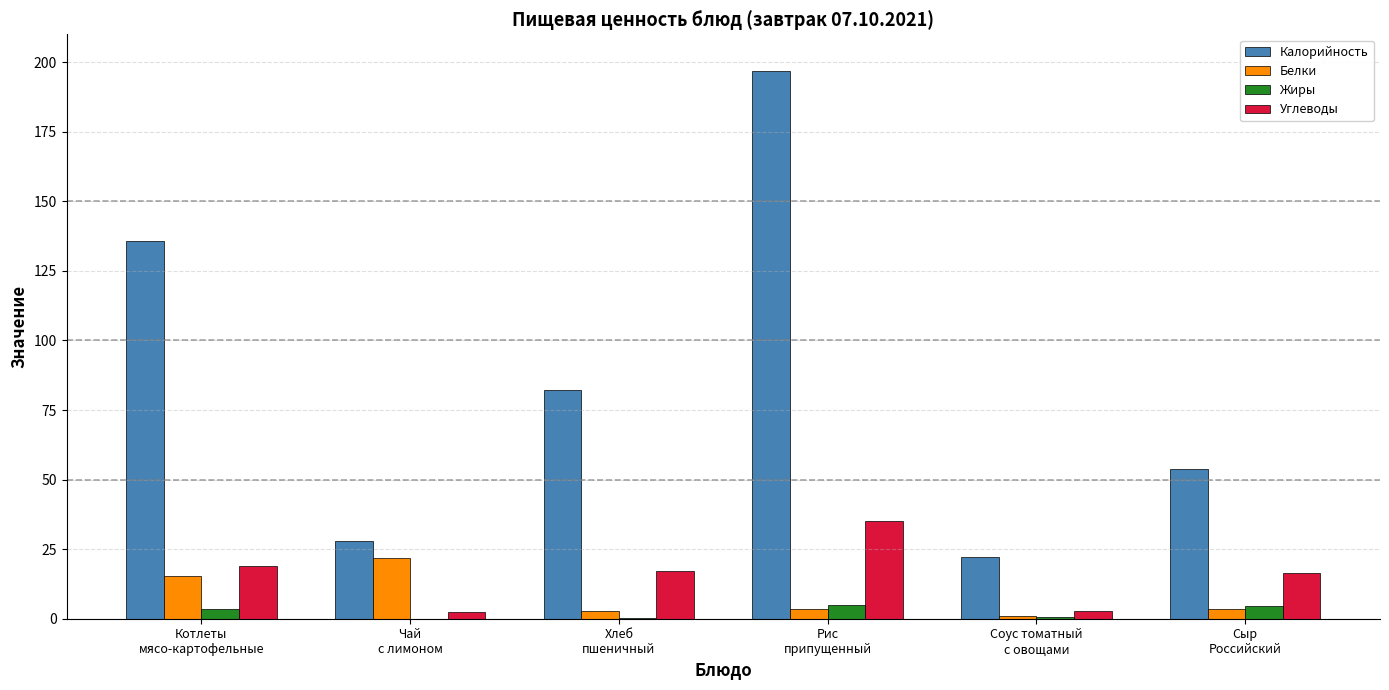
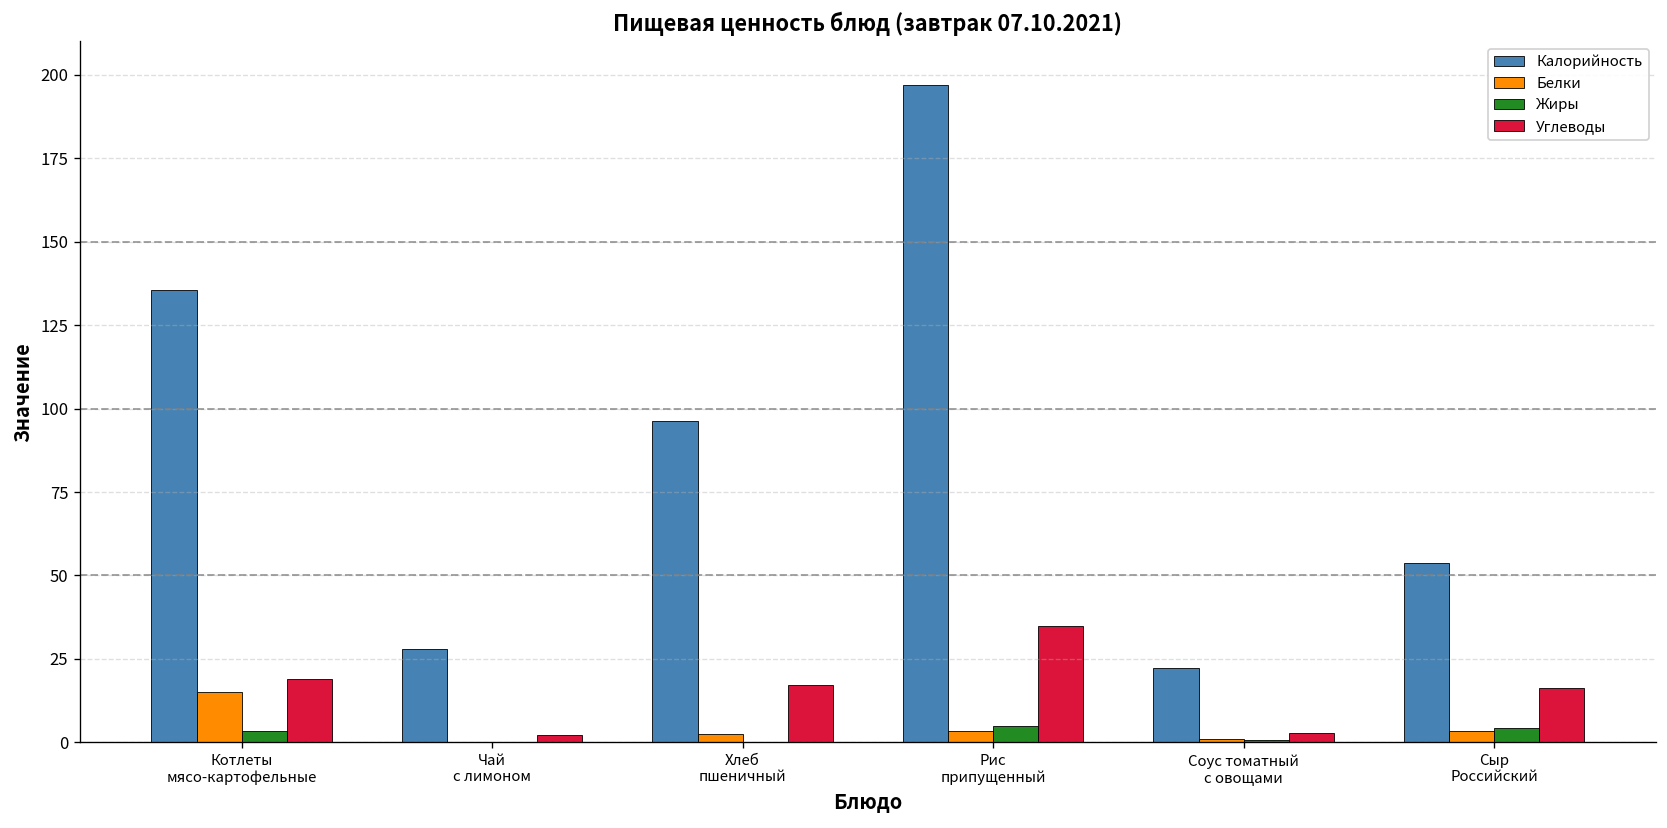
  {
    "Калорийность": {
      "Котлеты мясо-картофельные": 136,
      "Чай с лимоном": 28,
-     "Хлеб пшеничный": 82,
+     "Хлеб пшеничный": 96,
      "Рис припущенный": 197,
      "Соус томатный с овощами": 22,
      "Сыр Российский": 54
    },
    "Белки": {
      "Котлеты мясо-картофельные": 15,
-     "Чай с лимоном": 22,
+     "Чай с лимоном": 0,
      "Хлеб пшеничный": 3,
      "Рис припущенный": 3,
      "Соус томатный с овощами": 1,
      "Сыр Российский": 3
    },
    "Жиры": {
      "Котлеты мясо-картофельные": 4,
      "Рис припущенный": 5,
      "Сыр Российский": 4
    },
    "Углеводы": {
      "Котлеты мясо-картофельные": 19,
      "Чай с лимоном": 2,
      "Хлеб пшеничный": 17,
      "Рис припущенный": 35,
      "Соус томатный с овощами": 3,
      "Сыр Российский": 16
    }
  }
